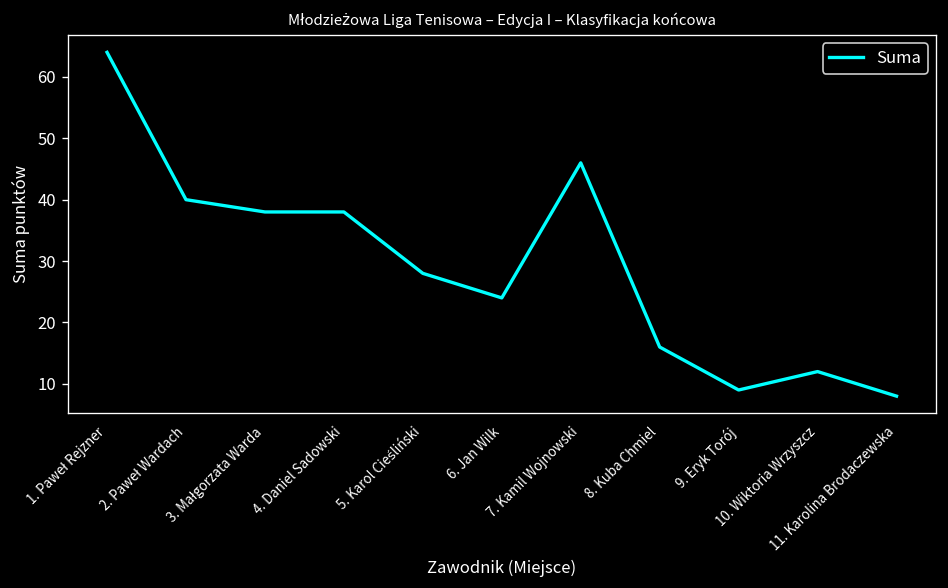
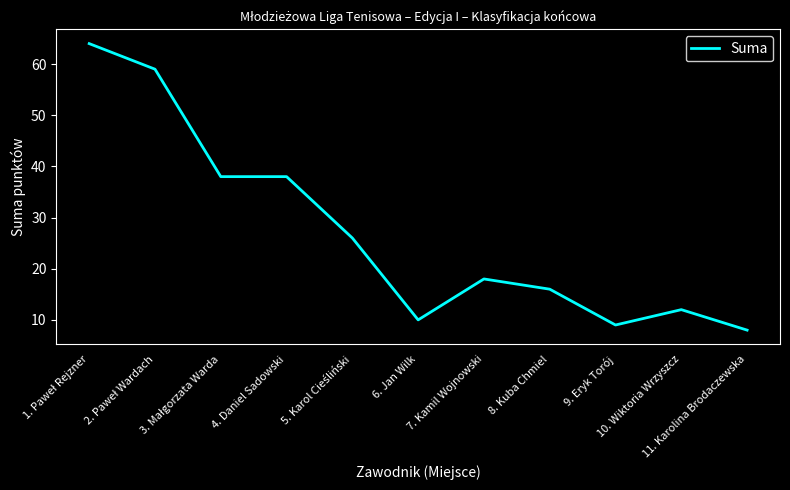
  {
    "1. Paweł Rejzner": 64,
-   "2. Paweł Wardach": 40,
+   "2. Paweł Wardach": 59,
    "3. Małgorzata Warda": 38,
    "4. Daniel Sadowski": 38,
-   "5. Karol Cieśliński": 28,
-   "6. Jan Wilk": 24,
-   "7. Kamil Wojnowski": 46,
+   "5. Karol Cieśliński": 26,
+   "6. Jan Wilk": 10,
+   "7. Kamil Wojnowski": 18,
    "8. Kuba Chmiel": 16,
    "9. Eryk Torój": 9,
    "10. Wiktoria Wrzyszcz": 12,
    "11. Karolina Brodaczewska": 8
  }
